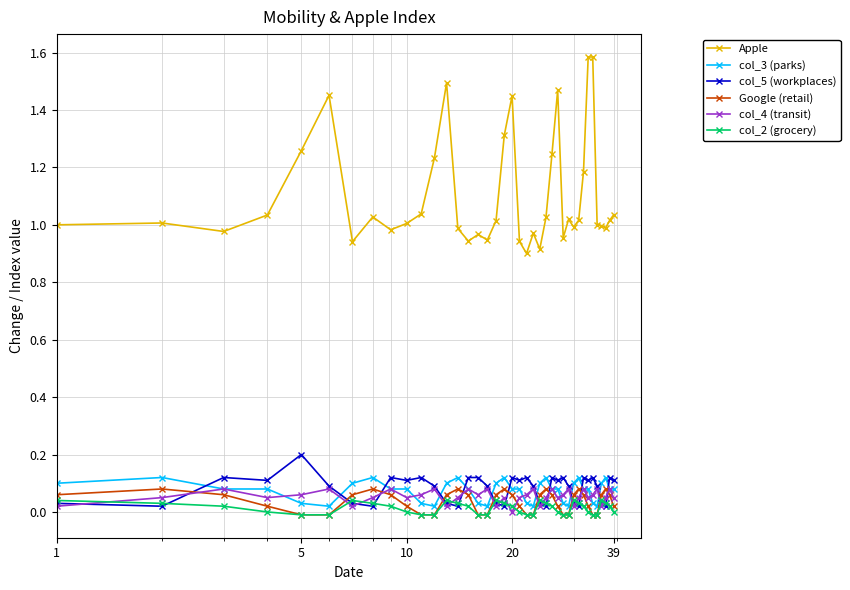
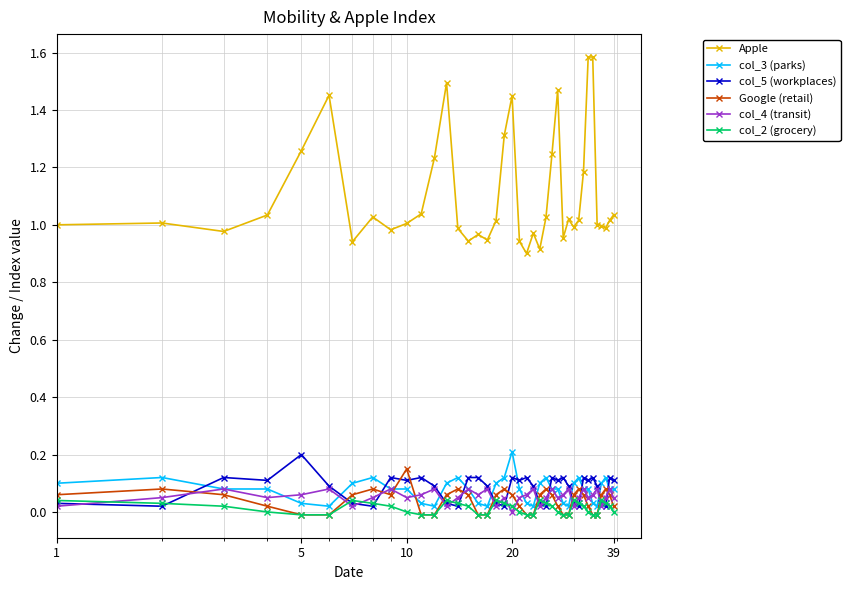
  {
    "Apple": {
      "1": 1.00,
      "5": 1.26,
      "10": 1.00,
      "20": 1.45,
      "39": 1.03
    },
    "col_3 (parks)": {
      "1": 0.10,
      "5": 0.03,
      "10": 0.08,
-     "20": 0.08,
+     "20": 0.21,
      "39": 0.08
    },
    "col_5 (workplaces)": {
      "1": 0.03,
      "5": 0.20,
      "10": 0.11,
      "20": 0.12,
      "39": 0.11
    },
    "Google (retail)": {
      "1": 0.06,
-     "10": 0.02,
+     "10": 0.15,
      "20": 0.06,
      "39": 0.02
    },
    "col_4 (transit)": {
      "1": 0.02,
      "5": 0.06,
      "10": 0.05,
      "20": 0.00,
      "39": 0.05
    },
    "col_2 (grocery)": {
      "1": 0.04,
      "10": 0.00,
      "20": 0.02,
      "39": 0.00
    }
  }
